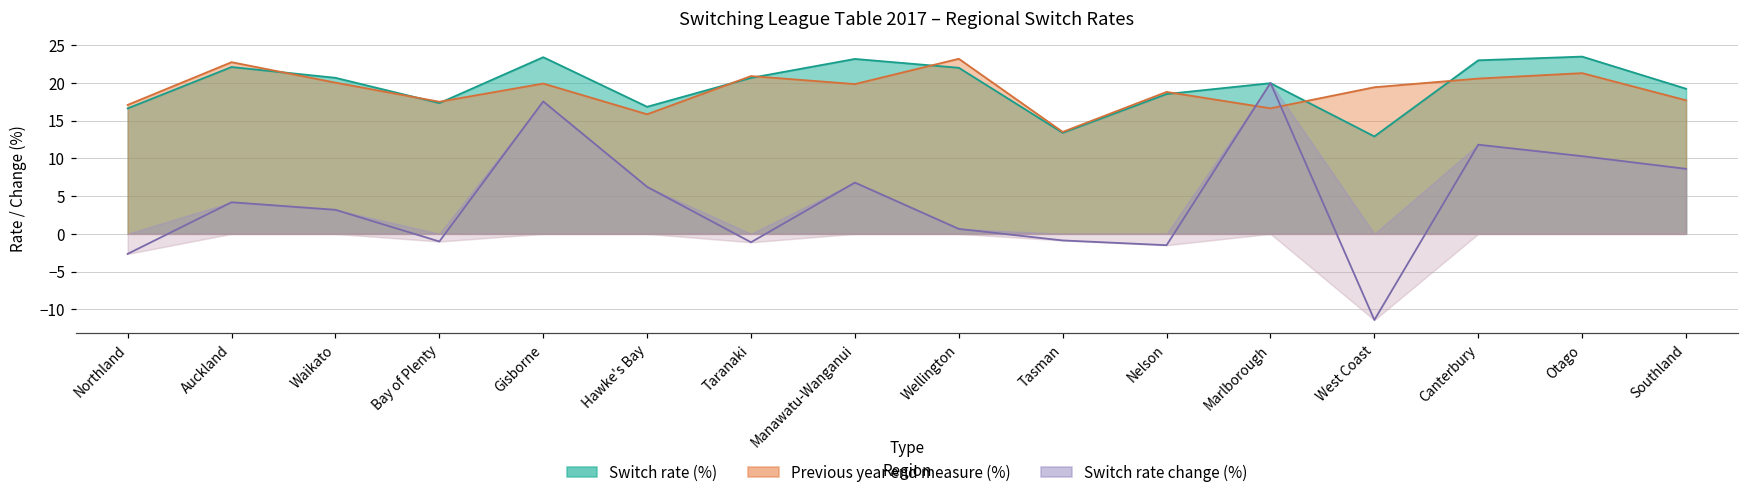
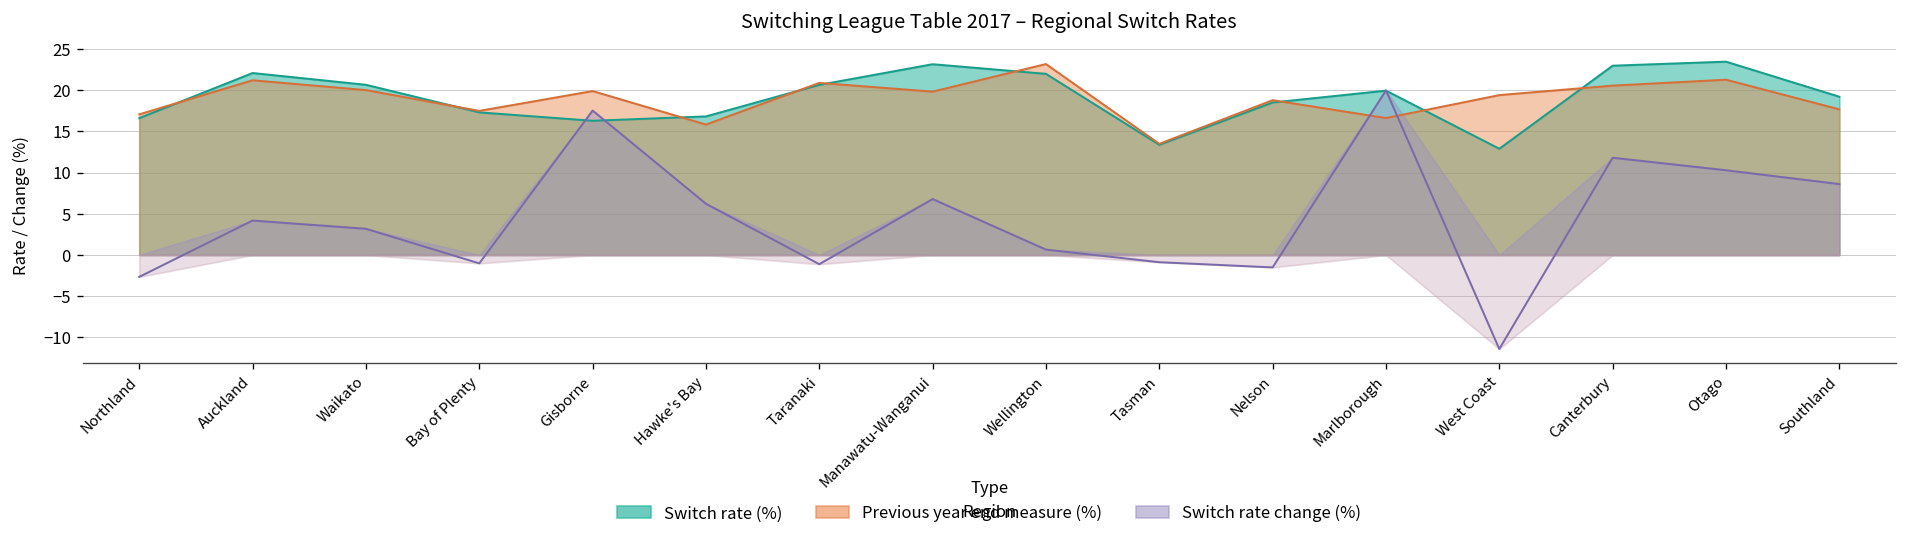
  {
    "Switch rate (%)": {
      "Northland": 17,
      "Auckland": 22,
      "Waikato": 21,
-     "Gisborne": 23,
+     "Gisborne": 16,
      "Hawke's Bay": 17,
      "Manawatu-Wanganui": 23,
      "Wellington": 22,
      "West Coast": 13,
      "Canterbury": 23,
      "Otago": 23,
      "Southland": 19
    },
    "Previous year end measure (%)": {
      "Northland": 17,
-     "Auckland": 23,
+     "Auckland": 21,
      "Waikato": 20,
      "Gisborne": 20,
      "Hawke's Bay": 16,
      "Manawatu-Wanganui": 20,
      "Wellington": 23,
      "Marlborough": 17,
      "West Coast": 19,
      "Canterbury": 21,
      "Otago": 21,
      "Southland": 18
    }
  }
